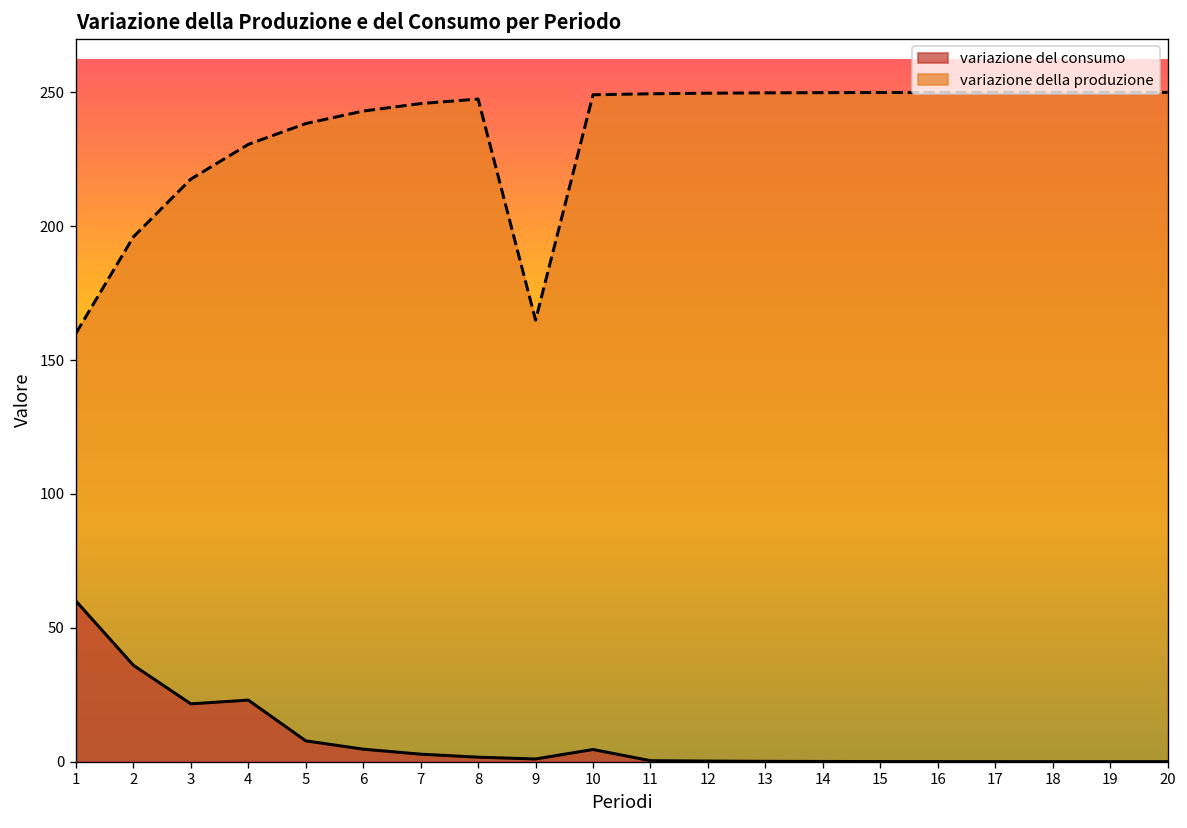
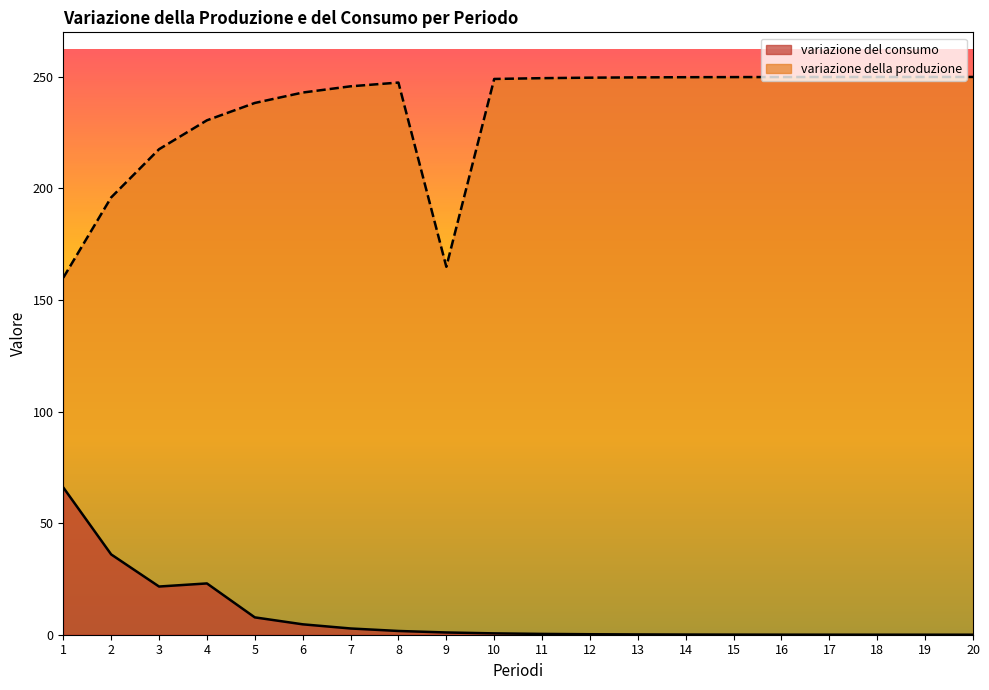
  {
    "variazione del consumo": {
-     "1": 60,
+     "1": 66,
      "2": 36,
      "3": 22,
      "4": 23,
      "5": 8,
      "6": 5,
      "7": 3,
      "8": 2,
      "9": 1,
-     "10": 5,
+     "10": 1,
      "11": 0,
      "12": 0,
      "13": 0,
      "14": 0,
      "15": 0,
      "16": 0,
      "17": 0,
      "18": 0,
      "19": 0,
      "20": 0
    },
    "variazione della produzione": {
      "1": 160,
      "2": 196,
      "3": 218,
      "4": 231,
      "5": 238,
      "6": 243,
      "7": 246,
      "8": 247,
      "9": 165,
      "10": 249,
      "11": 249,
      "12": 250,
      "13": 250,
      "14": 250,
      "15": 250,
      "20": 250
    }
  }
